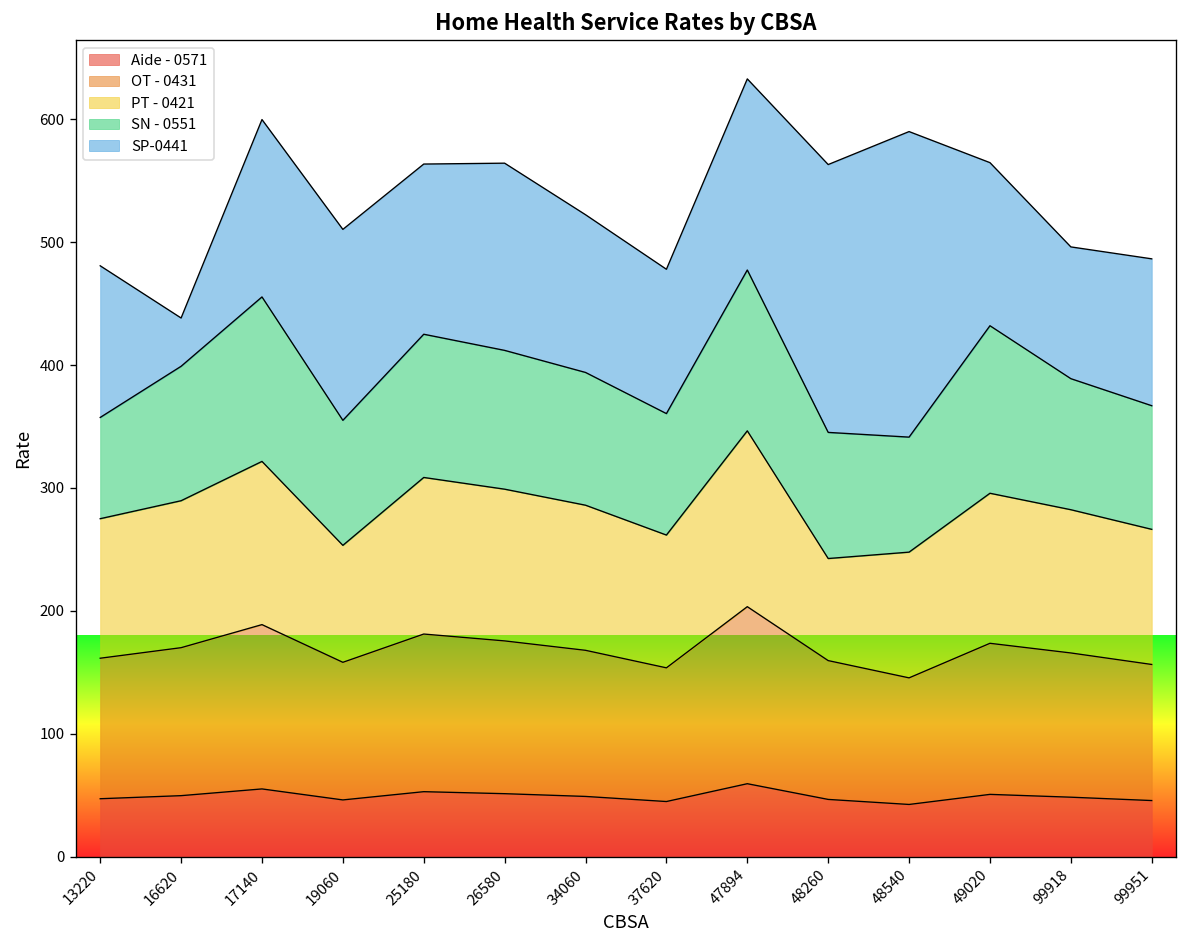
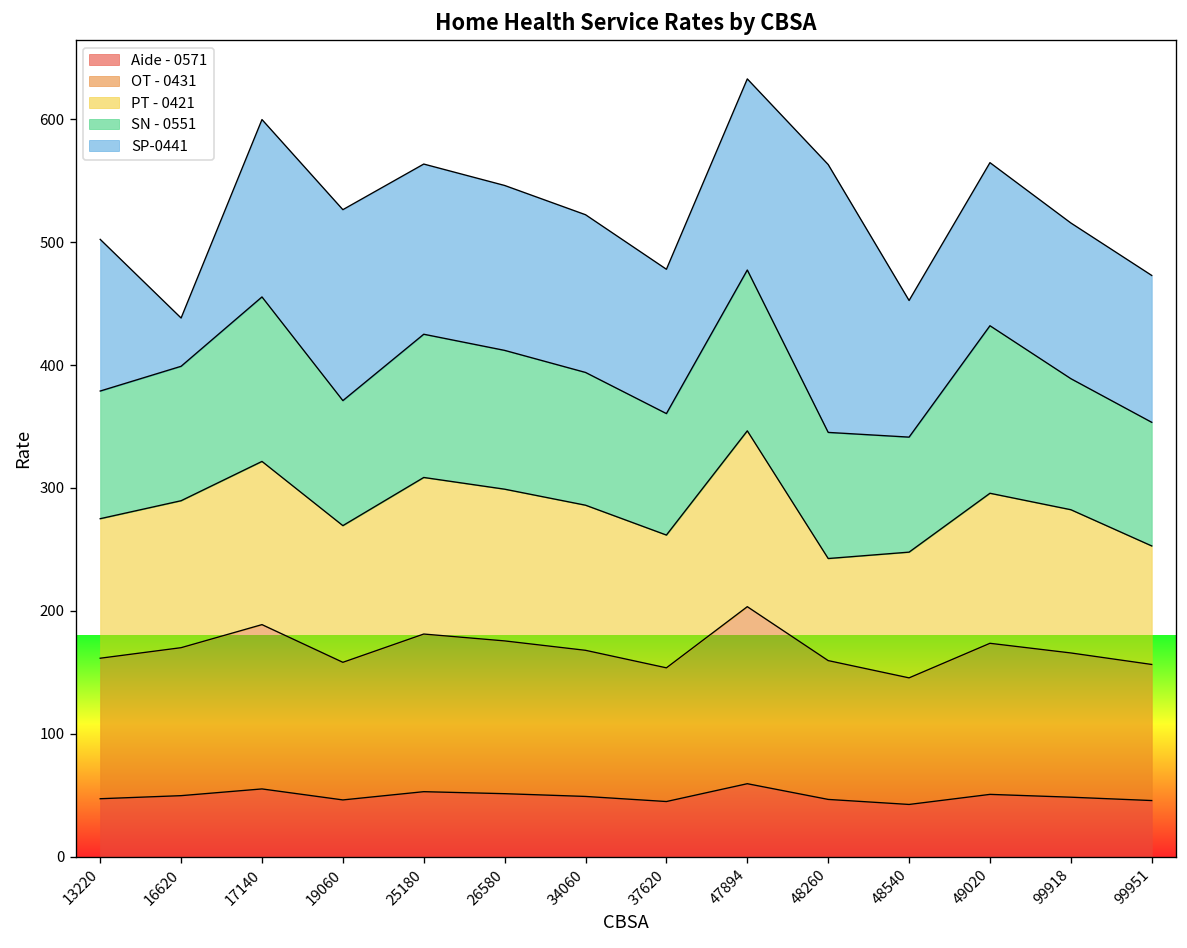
  {
    "PT - 0421": {
      "13220": 114,
      "16620": 120,
      "17140": 133,
-     "19060": 95,
+     "19060": 111,
      "25180": 127,
      "26580": 123,
      "34060": 118,
      "37620": 108,
      "47894": 143,
      "48260": 83,
      "48540": 102,
      "49020": 122,
      "99918": 117,
-     "99951": 110
+     "99951": 96
    },
    "SN - 0551": {
-     "13220": 82,
+     "13220": 104,
      "16620": 109,
      "17140": 134,
      "19060": 102,
      "25180": 117,
      "26580": 113,
      "34060": 108,
      "37620": 99,
      "47894": 131,
      "48260": 103,
      "48540": 94,
      "49020": 136,
      "99918": 107,
      "99951": 101
    },
    "SP-0441": {
      "13220": 123,
      "16620": 39,
      "17140": 144,
      "19060": 155,
      "25180": 139,
-     "26580": 152,
+     "26580": 134,
      "34060": 128,
      "37620": 117,
      "47894": 156,
      "48260": 218,
-     "48540": 249,
+     "48540": 111,
      "49020": 133,
-     "99918": 107,
+     "99918": 127,
      "99951": 120
    }
  }
